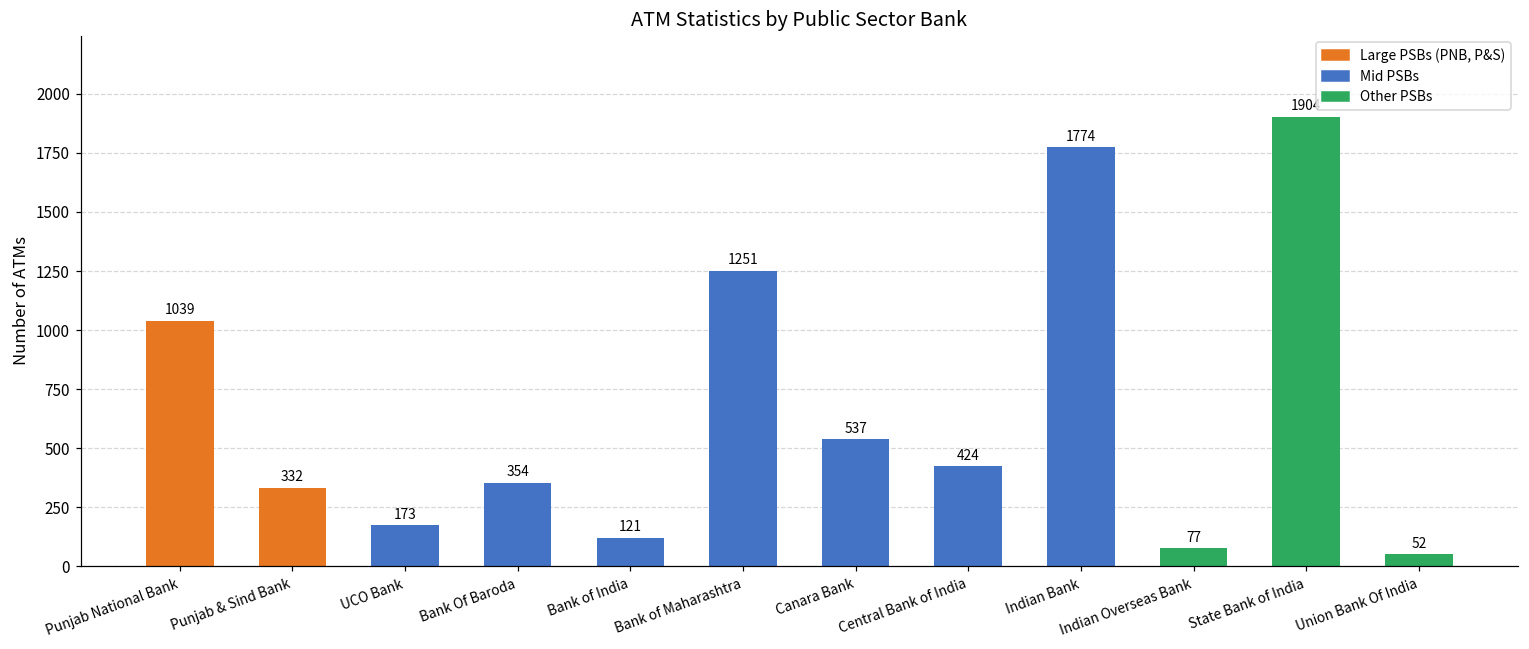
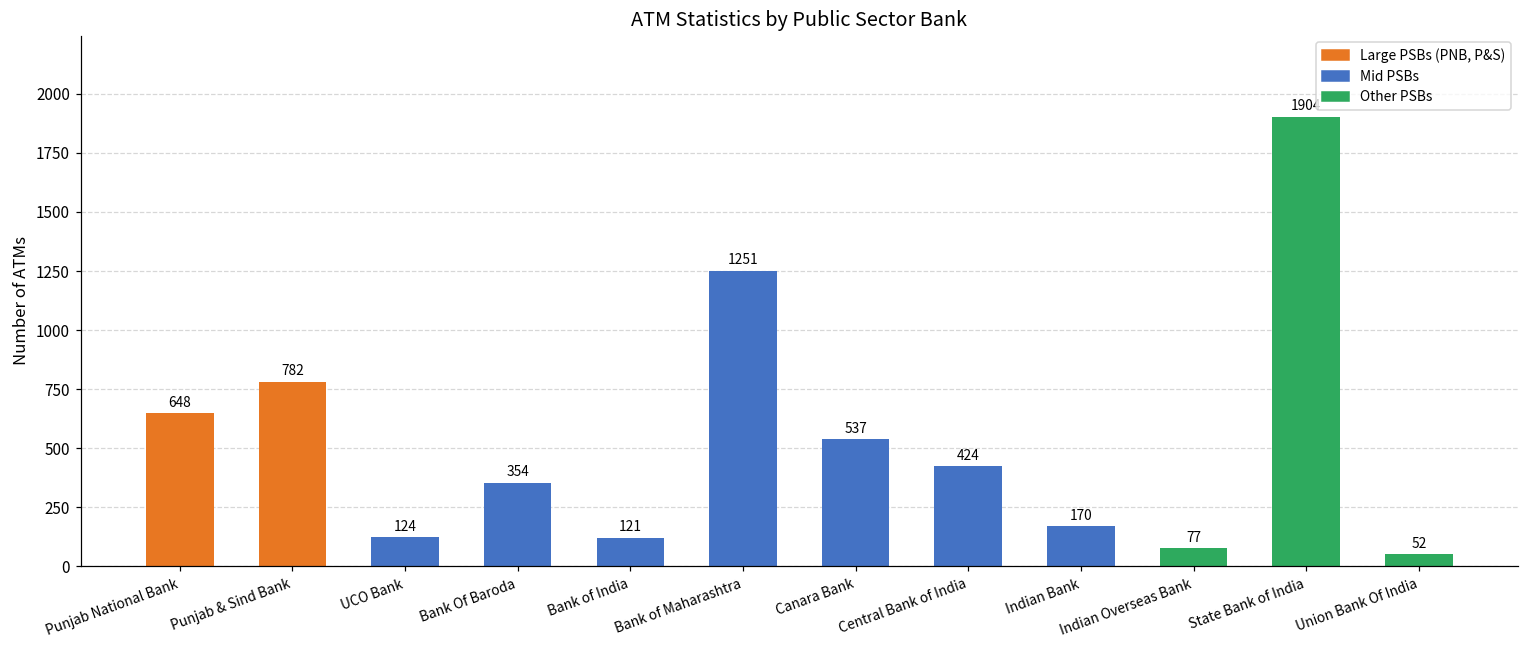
  {
-   "Punjab National Bank": 1039,
-   "Punjab & Sind Bank": 332,
-   "UCO Bank": 173,
+   "Punjab National Bank": 648,
+   "Punjab & Sind Bank": 782,
+   "UCO Bank": 124,
    "Bank Of Baroda": 354,
    "Bank of India": 121,
    "Bank of Maharashtra": 1251,
    "Canara Bank": 537,
    "Central Bank of India": 424,
-   "Indian Bank": 1774,
+   "Indian Bank": 170,
    "Indian Overseas Bank": 77,
    "Union Bank Of India": 52
  }
